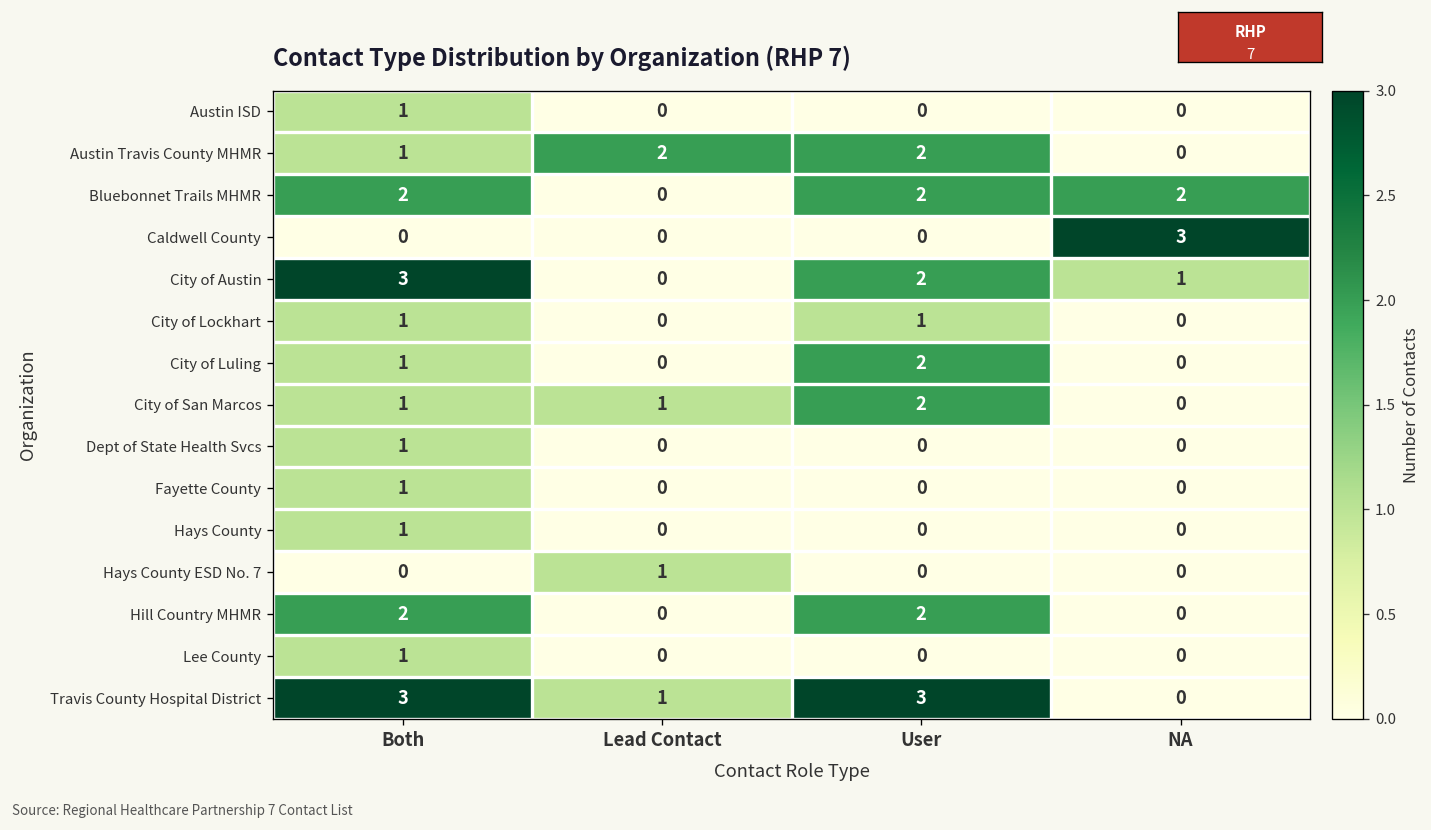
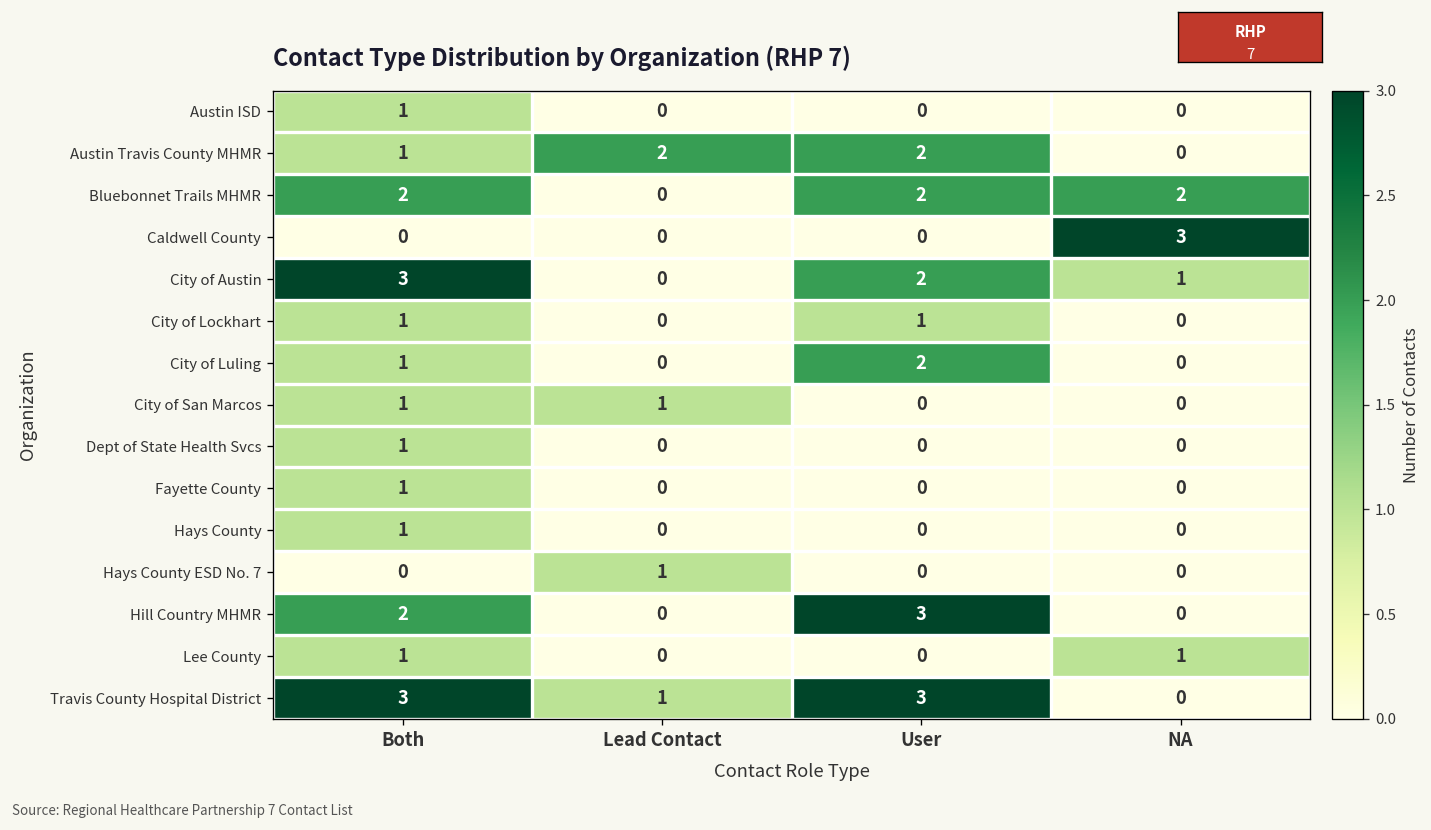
  {
    "Austin ISD": {
      "Both": 1,
      "Lead Contact": 0,
      "User": 0,
      "NA": 0
    },
    "Austin Travis County MHMR": {
      "Both": 1,
      "Lead Contact": 2,
      "User": 2,
      "NA": 0
    },
    "Bluebonnet Trails MHMR": {
      "Both": 2,
      "Lead Contact": 0,
      "User": 2,
      "NA": 2
    },
    "Caldwell County": {
      "Both": 0,
      "Lead Contact": 0,
      "User": 0,
      "NA": 3
    },
    "City of Austin": {
      "Both": 3,
      "Lead Contact": 0,
      "User": 2,
      "NA": 1
    },
    "City of Lockhart": {
      "Both": 1,
      "Lead Contact": 0,
      "User": 1,
      "NA": 0
    },
    "City of Luling": {
      "Both": 1,
      "Lead Contact": 0,
      "User": 2,
      "NA": 0
    },
    "City of San Marcos": {
      "Both": 1,
      "Lead Contact": 1,
-     "User": 2,
+     "User": 0,
      "NA": 0
    },
    "Dept of State Health Svcs": {
      "Both": 1,
      "Lead Contact": 0,
      "User": 0,
      "NA": 0
    },
    "Fayette County": {
      "Both": 1,
      "Lead Contact": 0,
      "User": 0,
      "NA": 0
    },
    "Hays County": {
      "Both": 1,
      "Lead Contact": 0,
      "User": 0,
      "NA": 0
    },
    "Hays County ESD No. 7": {
      "Both": 0,
      "Lead Contact": 1,
      "User": 0,
      "NA": 0
    },
    "Hill Country MHMR": {
      "Both": 2,
      "Lead Contact": 0,
-     "User": 2,
+     "User": 3,
      "NA": 0
    },
    "Lee County": {
      "Both": 1,
      "Lead Contact": 0,
      "User": 0,
-     "NA": 0
+     "NA": 1
    },
    "Travis County Hospital District": {
      "Both": 3,
      "Lead Contact": 1,
      "User": 3,
      "NA": 0
    }
  }
